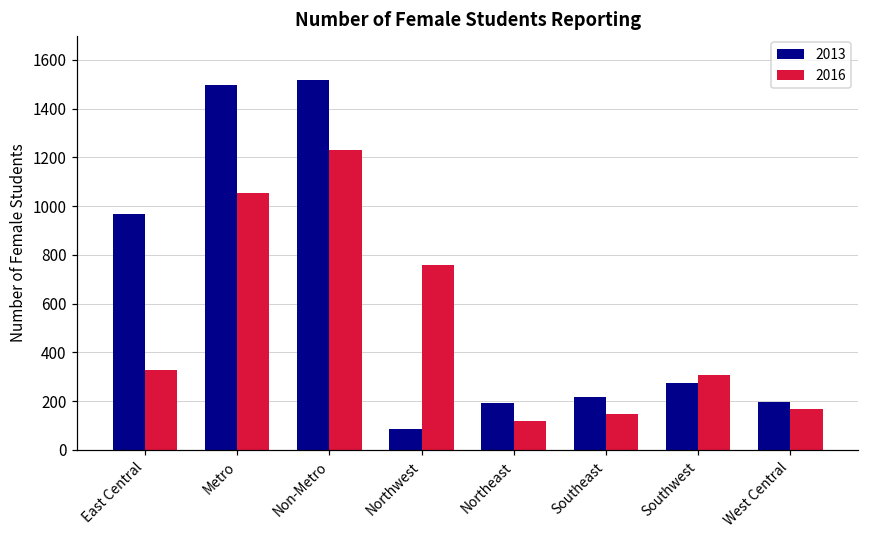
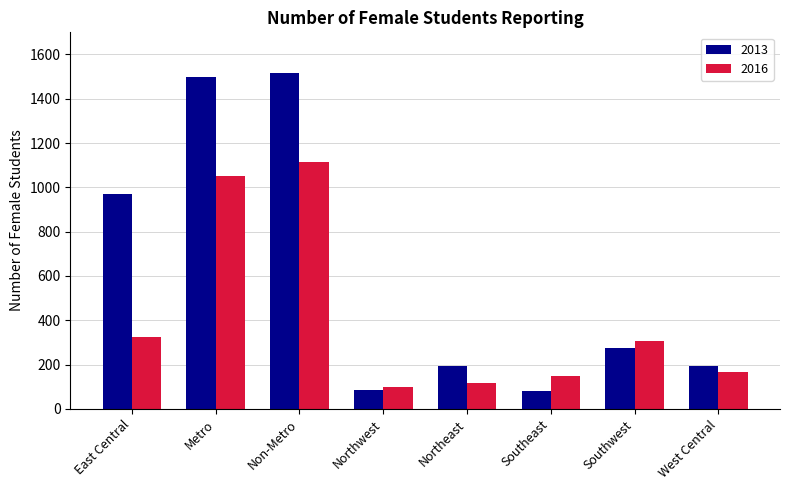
  {
    "2013": {
      "East Central": 970,
      "Metro": 1500,
      "Non-Metro": 1520,
      "Northwest": 80,
      "Northeast": 190,
-     "Southeast": 220,
+     "Southeast": 80,
      "Southwest": 270,
      "West Central": 190
    },
    "2016": {
      "East Central": 330,
      "Metro": 1050,
-     "Non-Metro": 1230,
-     "Northwest": 760,
+     "Non-Metro": 1120,
+     "Northwest": 100,
      "Northeast": 120,
      "Southeast": 150,
      "Southwest": 310,
      "West Central": 170
    }
  }
